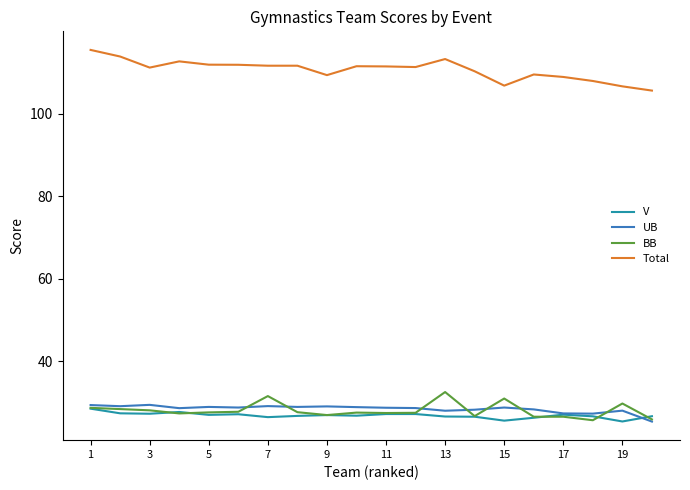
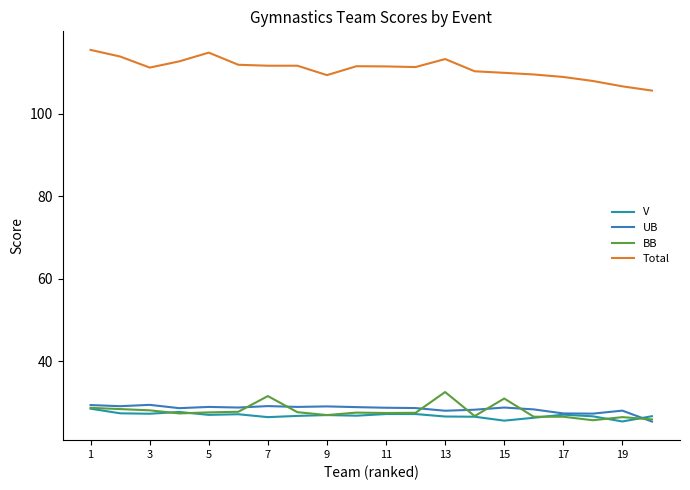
  {
    "BB": {
      "3": 28,
      "7": 32,
      "13": 33,
      "15": 31,
-     "19": 30
+     "19": 27
    },
    "Total": {
      "1": 115,
      "3": 111,
-     "5": 112,
+     "5": 115,
      "7": 112,
      "9": 109,
      "11": 111,
      "13": 113,
-     "15": 107,
+     "15": 110,
      "17": 109,
      "19": 107
    }
  }
